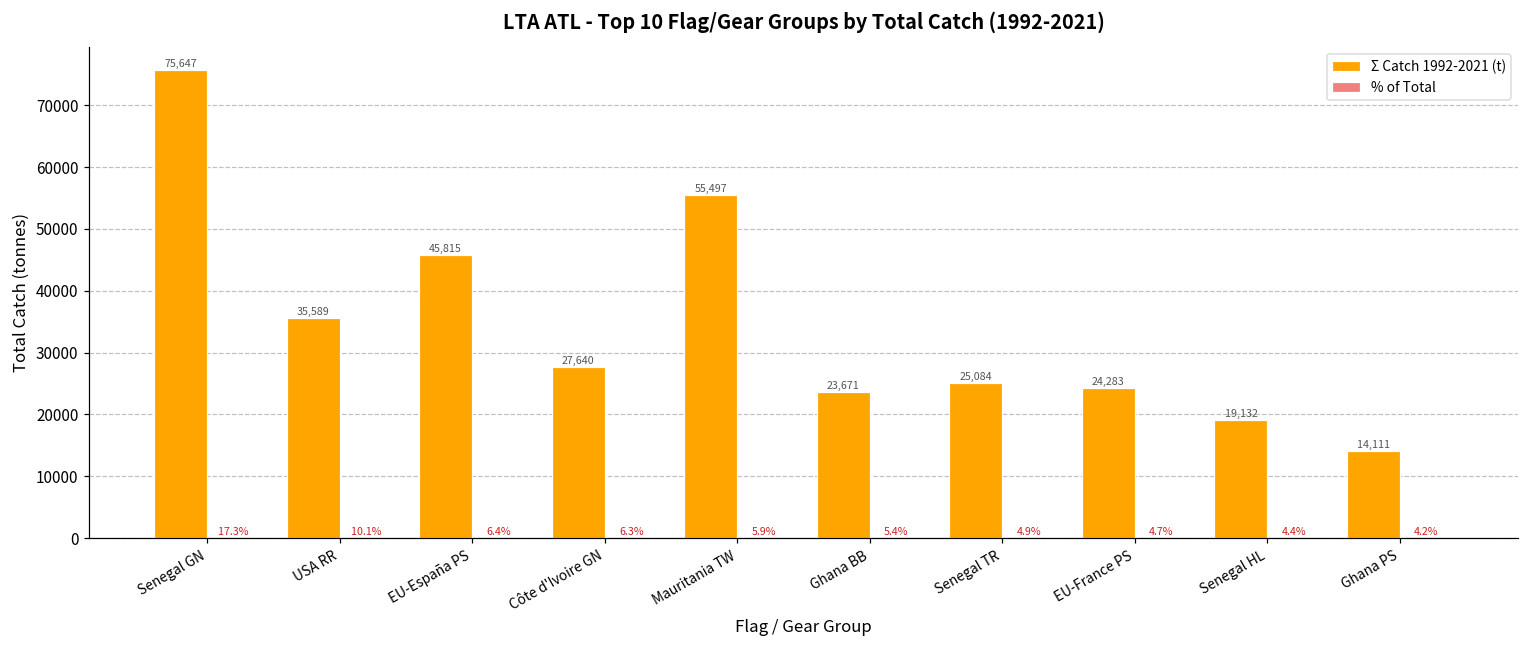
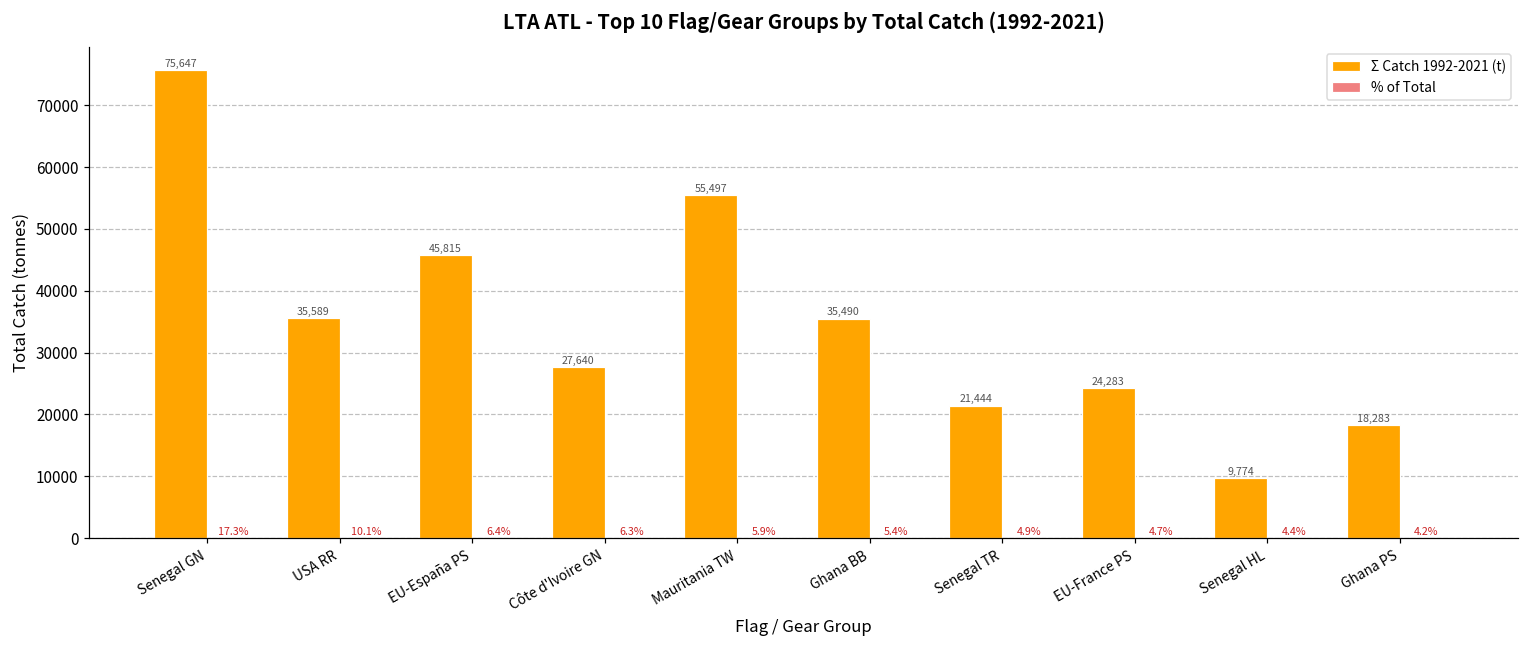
  {
    "Σ Catch 1992-2021 (t)": {
      "Senegal GN": "75,647",
      "USA RR": "35,589",
      "EU-España PS": "45,815",
      "Côte d'Ivoire GN": "27,640",
      "Mauritania TW": "55,497",
-     "Ghana BB": "23,671",
-     "Senegal TR": "25,084",
+     "Ghana BB": "35,490",
+     "Senegal TR": "21,444",
      "EU-France PS": "24,283",
-     "Senegal HL": "19,132",
-     "Ghana PS": "14,111"
+     "Senegal HL": "9,774",
+     "Ghana PS": "18,283"
    },
    "% of Total": {
      "Senegal GN": "17.3%",
      "USA RR": "10.1%",
      "EU-España PS": "6.4%",
      "Côte d'Ivoire GN": "6.3%",
      "Mauritania TW": "5.9%",
      "Ghana BB": "5.4%",
      "Senegal TR": "4.9%",
      "EU-France PS": "4.7%",
      "Senegal HL": "4.4%",
      "Ghana PS": "4.2%"
    }
  }
